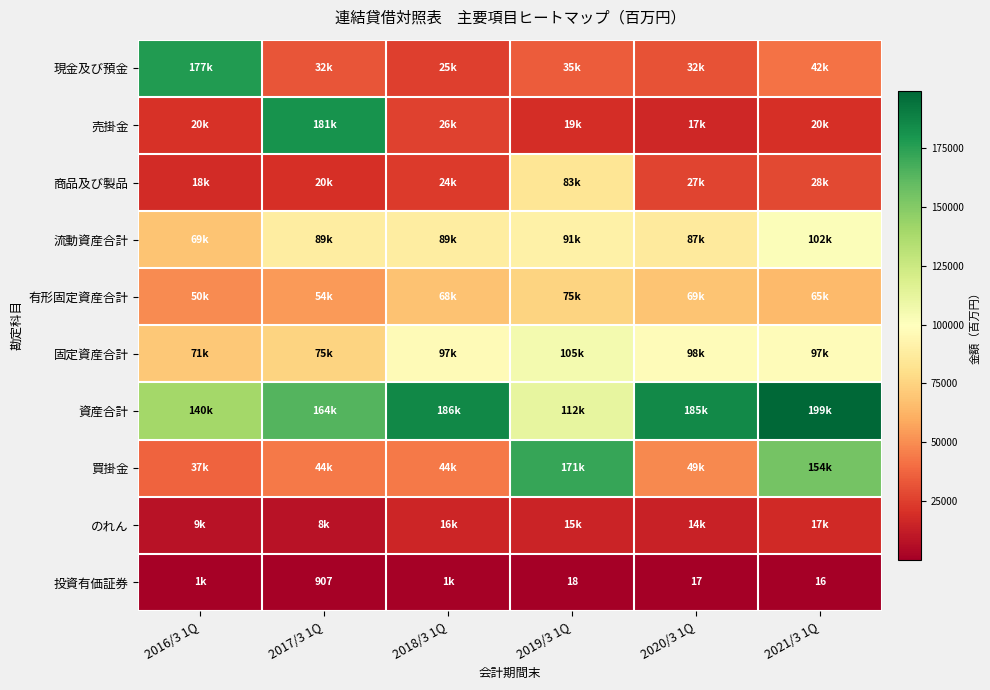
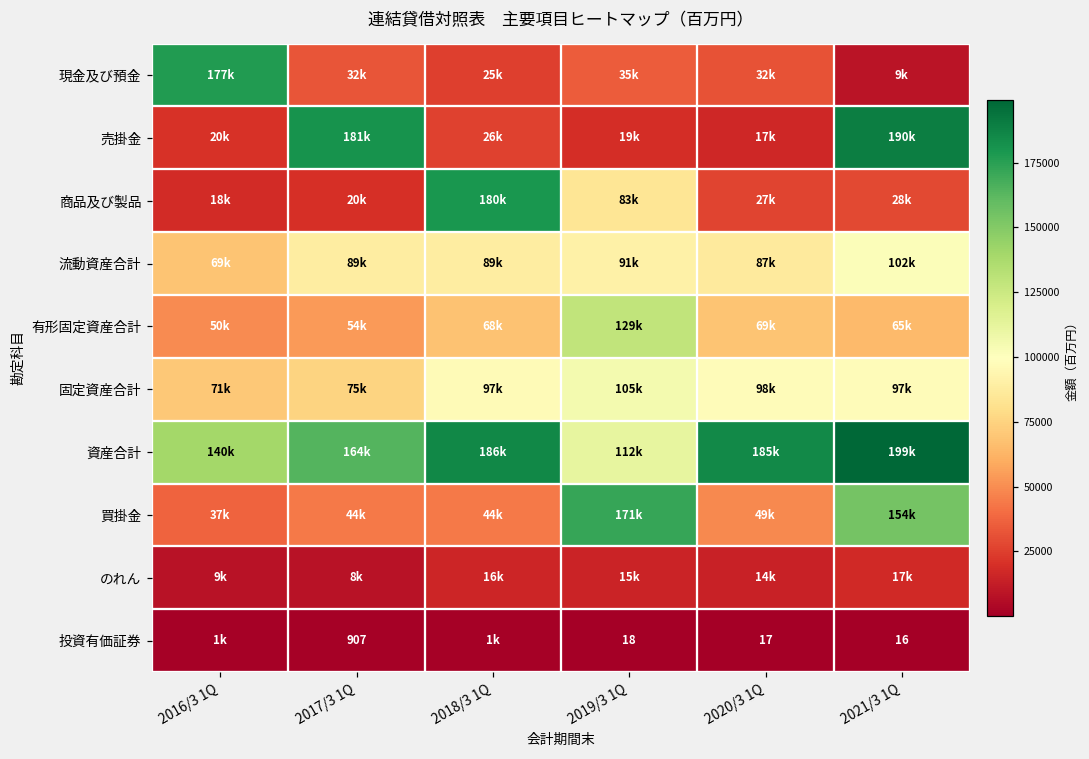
  {
    "現金及び預金": {
      "2016/3 1Q": "177k",
      "2017/3 1Q": "32k",
      "2018/3 1Q": "25k",
      "2019/3 1Q": "35k",
      "2020/3 1Q": "32k",
-     "2021/3 1Q": "42k"
+     "2021/3 1Q": "9k"
    },
    "売掛金": {
      "2016/3 1Q": "20k",
      "2017/3 1Q": "181k",
      "2018/3 1Q": "26k",
      "2019/3 1Q": "19k",
      "2020/3 1Q": "17k",
-     "2021/3 1Q": "20k"
+     "2021/3 1Q": "190k"
    },
    "商品及び製品": {
      "2016/3 1Q": "18k",
      "2017/3 1Q": "20k",
-     "2018/3 1Q": "24k",
+     "2018/3 1Q": "180k",
      "2019/3 1Q": "83k",
      "2020/3 1Q": "27k",
      "2021/3 1Q": "28k"
    },
    "流動資産合計": {
      "2016/3 1Q": "69k",
      "2017/3 1Q": "89k",
      "2018/3 1Q": "89k",
      "2019/3 1Q": "91k",
      "2020/3 1Q": "87k",
      "2021/3 1Q": "102k"
    },
    "有形固定資産合計": {
      "2016/3 1Q": "50k",
      "2017/3 1Q": "54k",
      "2018/3 1Q": "68k",
-     "2019/3 1Q": "75k",
+     "2019/3 1Q": "129k",
      "2020/3 1Q": "69k",
      "2021/3 1Q": "65k"
    },
    "固定資産合計": {
      "2016/3 1Q": "71k",
      "2017/3 1Q": "75k",
      "2018/3 1Q": "97k",
      "2019/3 1Q": "105k",
      "2020/3 1Q": "98k",
      "2021/3 1Q": "97k"
    },
    "資産合計": {
      "2016/3 1Q": "140k",
      "2017/3 1Q": "164k",
      "2018/3 1Q": "186k",
      "2019/3 1Q": "112k",
      "2020/3 1Q": "185k",
      "2021/3 1Q": "199k"
    },
    "買掛金": {
      "2016/3 1Q": "37k",
      "2017/3 1Q": "44k",
      "2018/3 1Q": "44k",
      "2019/3 1Q": "171k",
      "2020/3 1Q": "49k",
      "2021/3 1Q": "154k"
    },
    "のれん": {
      "2016/3 1Q": "9k",
      "2017/3 1Q": "8k",
      "2018/3 1Q": "16k",
      "2019/3 1Q": "15k",
      "2020/3 1Q": "14k",
      "2021/3 1Q": "17k"
    },
    "投資有価証券": {
      "2016/3 1Q": "1k",
      "2017/3 1Q": "907",
      "2018/3 1Q": "1k",
      "2019/3 1Q": "18",
      "2020/3 1Q": "17",
      "2021/3 1Q": "16"
    }
  }
